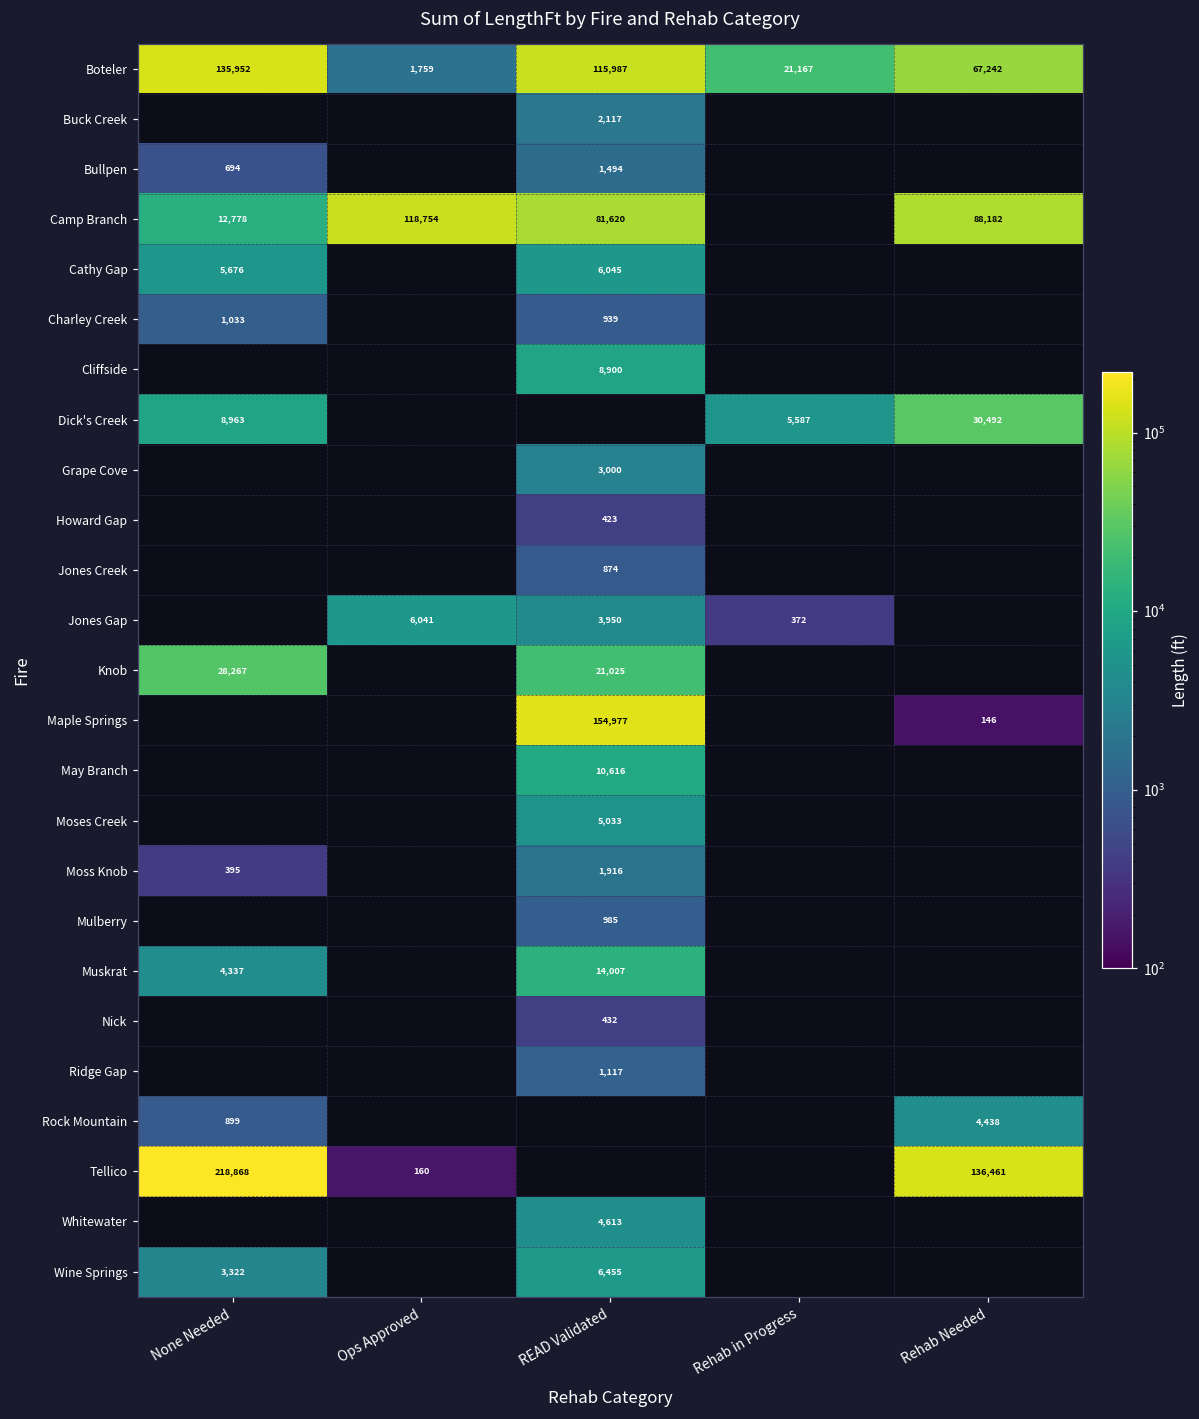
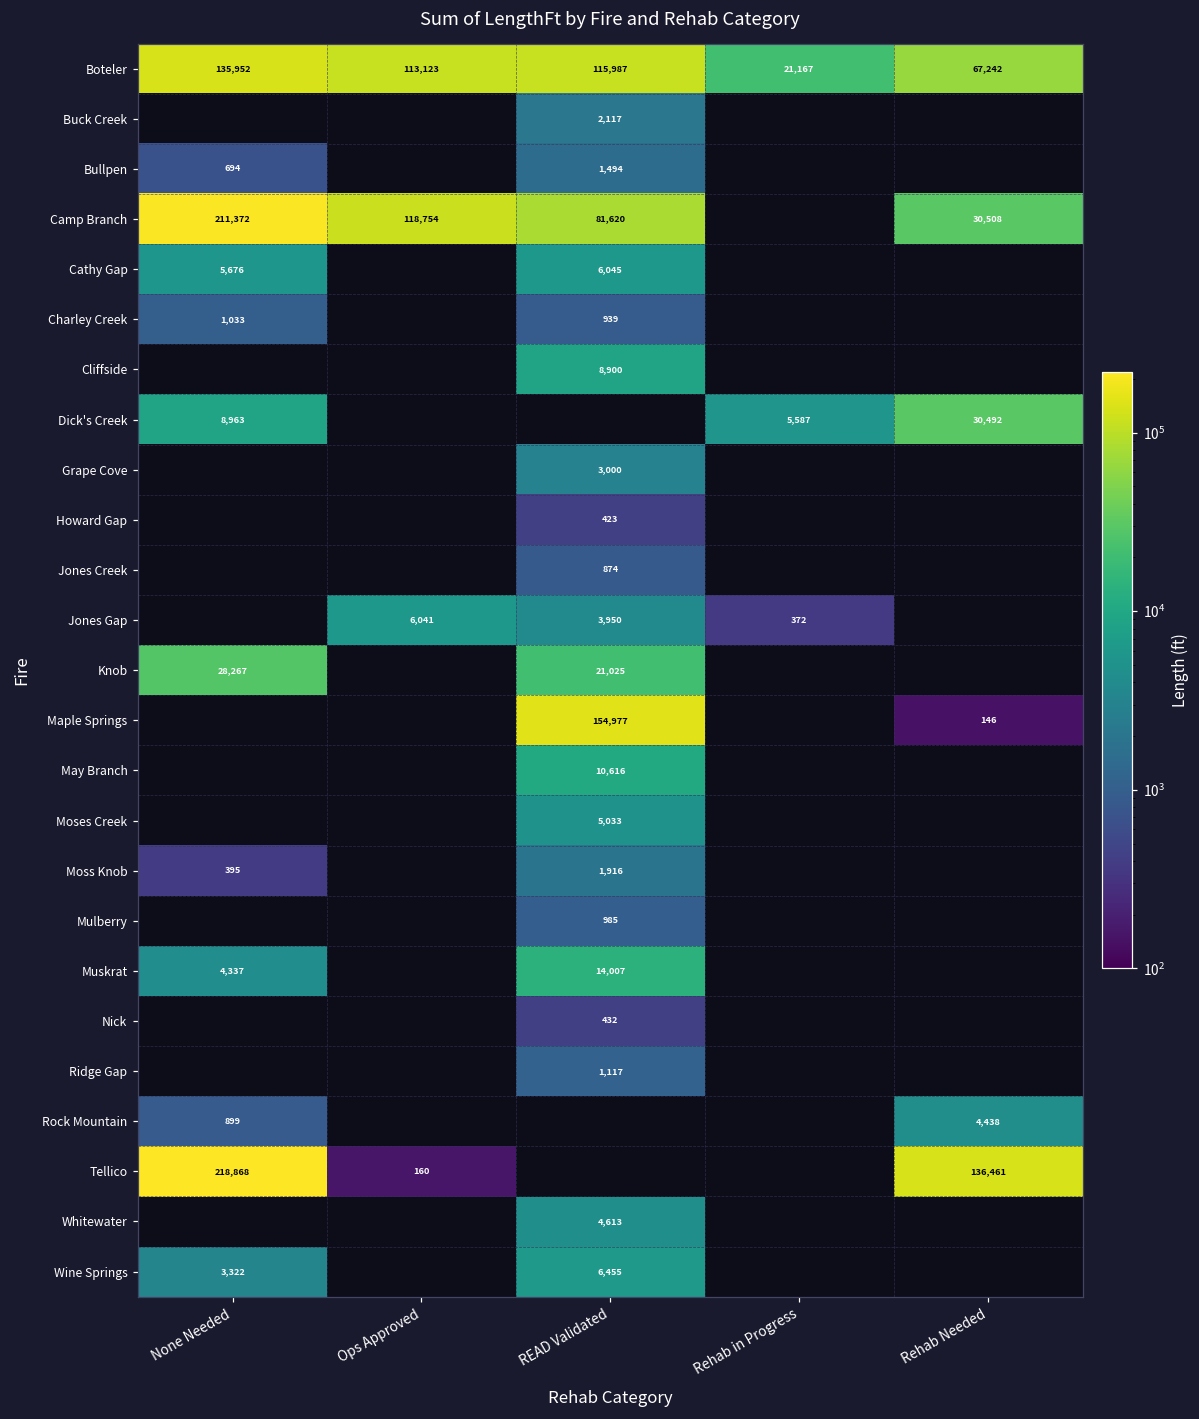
  {
    "Boteler": {
      "None Needed": "135,952",
-     "Ops Approved": "1,759",
+     "Ops Approved": "113,123",
      "READ Validated": "115,987",
      "Rehab in Progress": "21,167",
      "Rehab Needed": "67,242"
    },
    "Buck Creek": {
      "READ Validated": "2,117"
    },
    "Bullpen": {
      "None Needed": "694",
      "READ Validated": "1,494"
    },
    "Camp Branch": {
-     "None Needed": "12,778",
+     "None Needed": "211,372",
      "Ops Approved": "118,754",
      "READ Validated": "81,620",
-     "Rehab Needed": "88,182"
+     "Rehab Needed": "30,508"
    },
    "Cathy Gap": {
      "None Needed": "5,676",
      "READ Validated": "6,045"
    },
    "Charley Creek": {
      "None Needed": "1,033",
      "READ Validated": "939"
    },
    "Cliffside": {
      "READ Validated": "8,900"
    },
    "Dick's Creek": {
      "None Needed": "8,963",
      "Rehab in Progress": "5,587",
      "Rehab Needed": "30,492"
    },
    "Grape Cove": {
      "READ Validated": "3,000"
    },
    "Howard Gap": {
      "READ Validated": "423"
    },
    "Jones Creek": {
      "READ Validated": "874"
    },
    "Jones Gap": {
      "Ops Approved": "6,041",
      "READ Validated": "3,950",
      "Rehab in Progress": "372"
    },
    "Knob": {
      "None Needed": "28,267",
      "READ Validated": "21,025"
    },
    "Maple Springs": {
      "READ Validated": "154,977",
      "Rehab Needed": "146"
    },
    "May Branch": {
      "READ Validated": "10,616"
    },
    "Moses Creek": {
      "READ Validated": "5,033"
    },
    "Moss Knob": {
      "None Needed": "395",
      "READ Validated": "1,916"
    },
    "Mulberry": {
      "READ Validated": "985"
    },
    "Muskrat": {
      "None Needed": "4,337",
      "READ Validated": "14,007"
    },
    "Nick": {
      "READ Validated": "432"
    },
    "Ridge Gap": {
      "READ Validated": "1,117"
    },
    "Rock Mountain": {
      "None Needed": "899",
      "Rehab Needed": "4,438"
    },
    "Tellico": {
      "None Needed": "218,868",
      "Ops Approved": "160",
      "Rehab Needed": "136,461"
    },
    "Whitewater": {
      "READ Validated": "4,613"
    },
    "Wine Springs": {
      "None Needed": "3,322",
      "READ Validated": "6,455"
    }
  }
